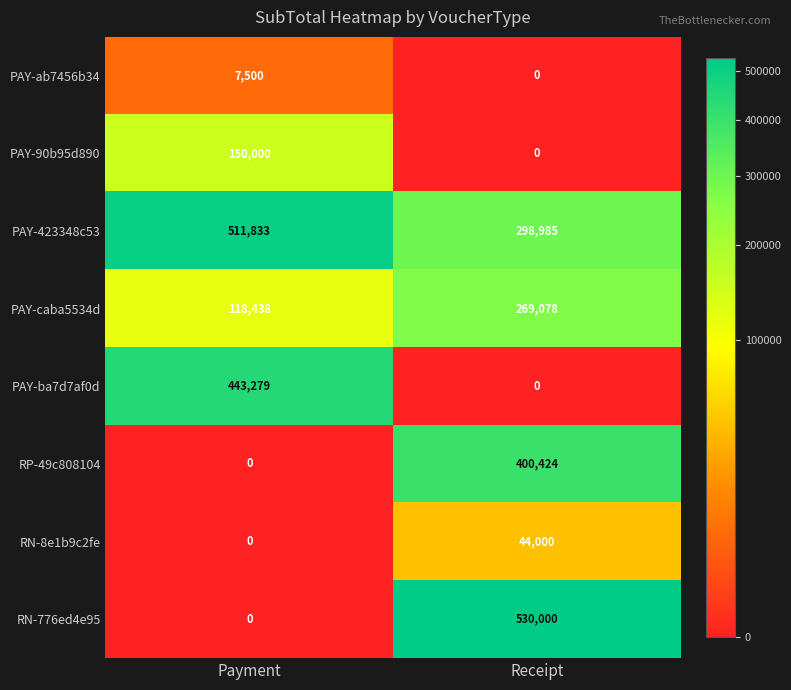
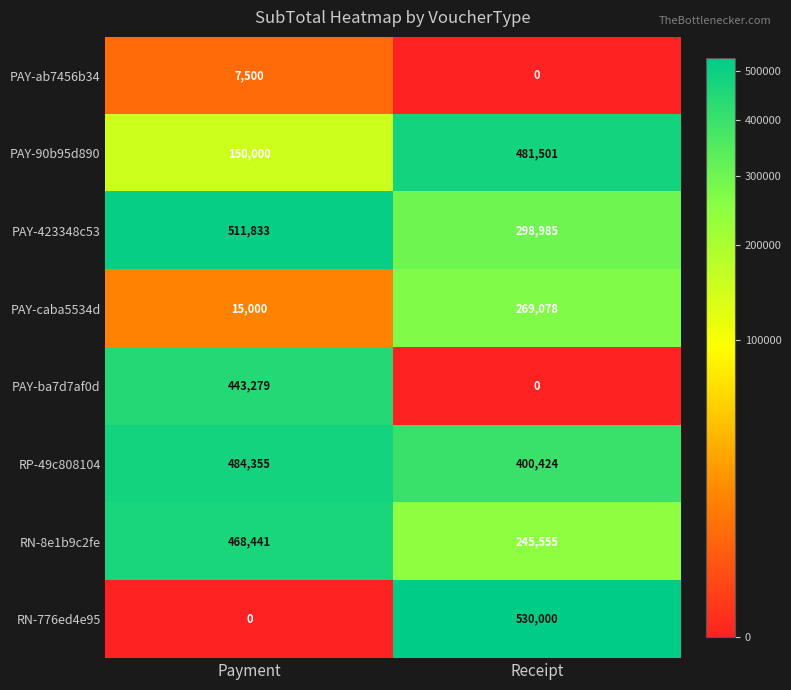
  {
    "PAY-ab7456b34": {
      "Payment": "7,500",
      "Receipt": "0"
    },
    "PAY-90b95d890": {
      "Payment": "150,000",
-     "Receipt": "0"
+     "Receipt": "481,501"
    },
    "PAY-423348c53": {
      "Payment": "511,833",
      "Receipt": "298,985"
    },
    "PAY-caba5534d": {
-     "Payment": "118,438",
+     "Payment": "15,000",
      "Receipt": "269,078"
    },
    "PAY-ba7d7af0d": {
      "Payment": "443,279",
      "Receipt": "0"
    },
    "RP-49c808104": {
-     "Payment": "0",
+     "Payment": "484,355",
      "Receipt": "400,424"
    },
    "RN-8e1b9c2fe": {
-     "Payment": "0",
-     "Receipt": "44,000"
+     "Payment": "468,441",
+     "Receipt": "245,555"
    },
    "RN-776ed4e95": {
      "Payment": "0",
      "Receipt": "530,000"
    }
  }
